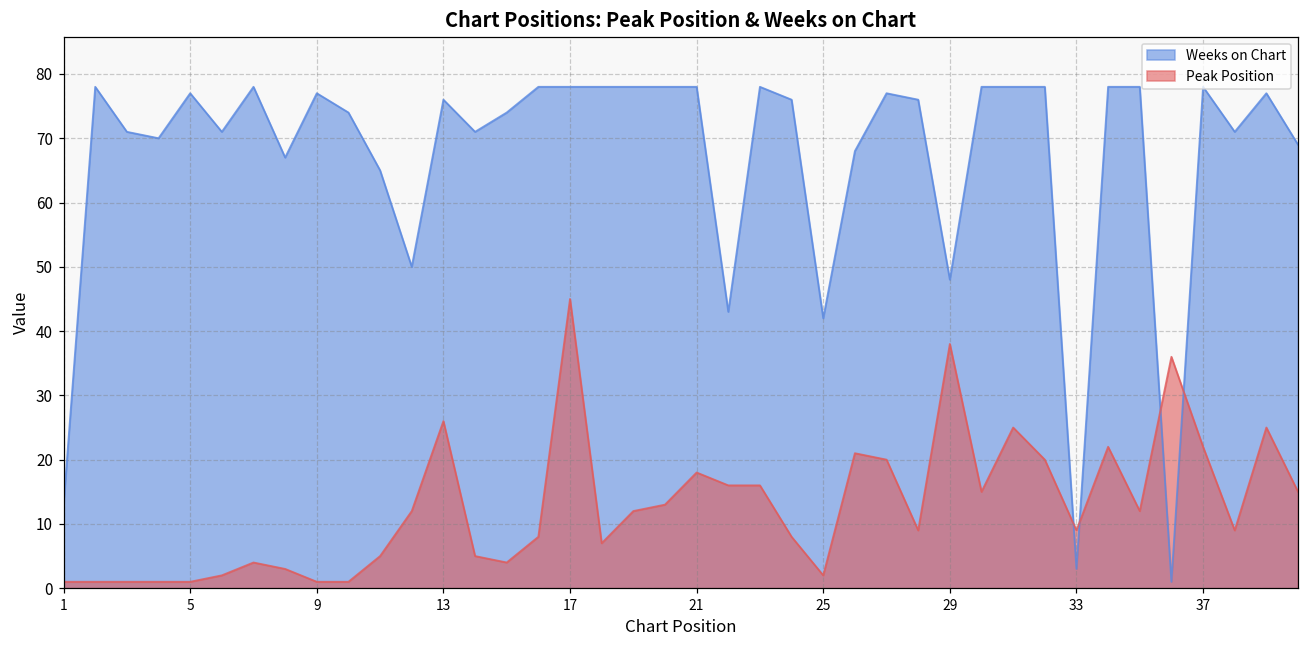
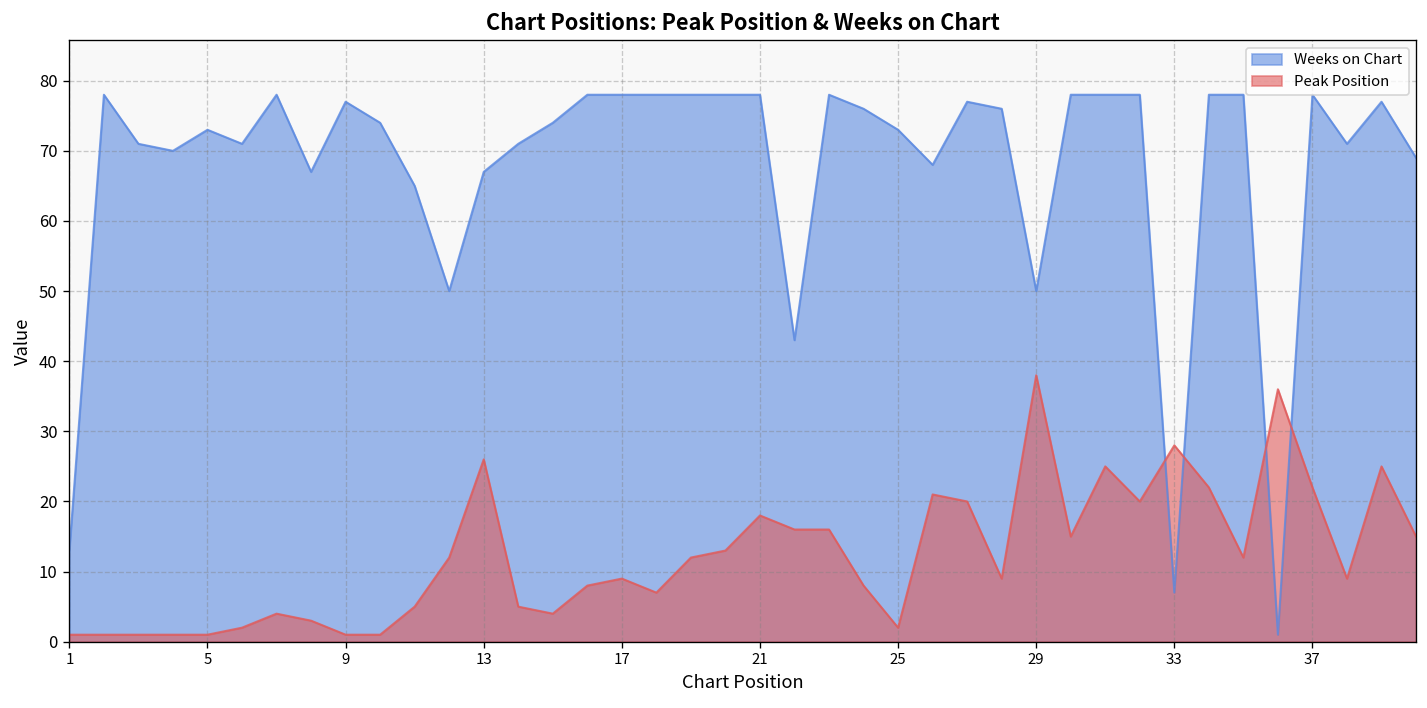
  {
    "Weeks on Chart": {
      "1": 13,
-     "5": 77,
+     "5": 73,
      "9": 77,
-     "13": 76,
+     "13": 67,
      "17": 78,
      "21": 78,
-     "25": 42,
-     "29": 48,
-     "33": 3
+     "25": 73,
+     "29": 50,
+     "33": 7
    },
    "Peak Position": {
      "1": 1,
      "5": 1,
      "9": 1,
      "13": 26,
-     "17": 45,
+     "17": 9,
      "21": 18,
      "25": 2,
      "29": 38,
-     "33": 9,
+     "33": 28,
      "37": 22
    }
  }
